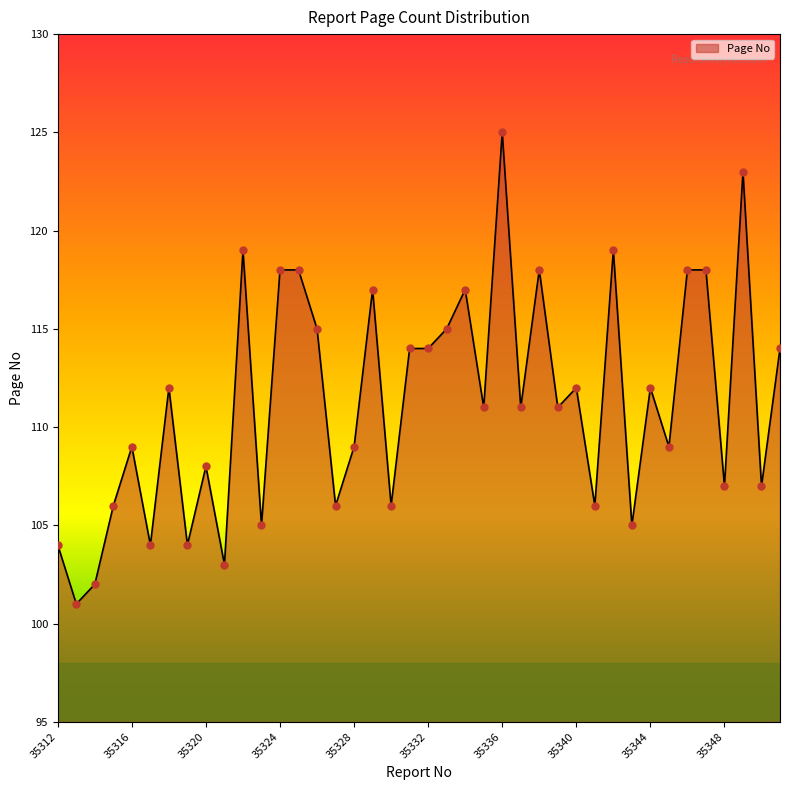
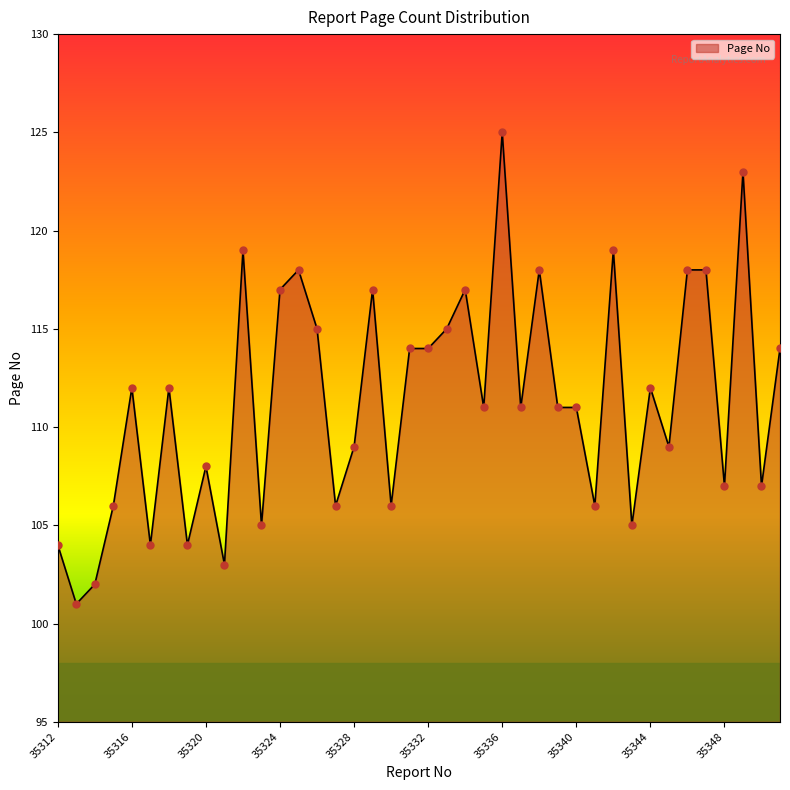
  {
    "35312": 104,
-   "35316": 109,
+   "35316": 112,
    "35320": 108,
-   "35324": 118,
+   "35324": 117,
    "35328": 109,
    "35332": 114,
    "35336": 125,
-   "35340": 112,
+   "35340": 111,
    "35344": 112,
    "35348": 107
  }
